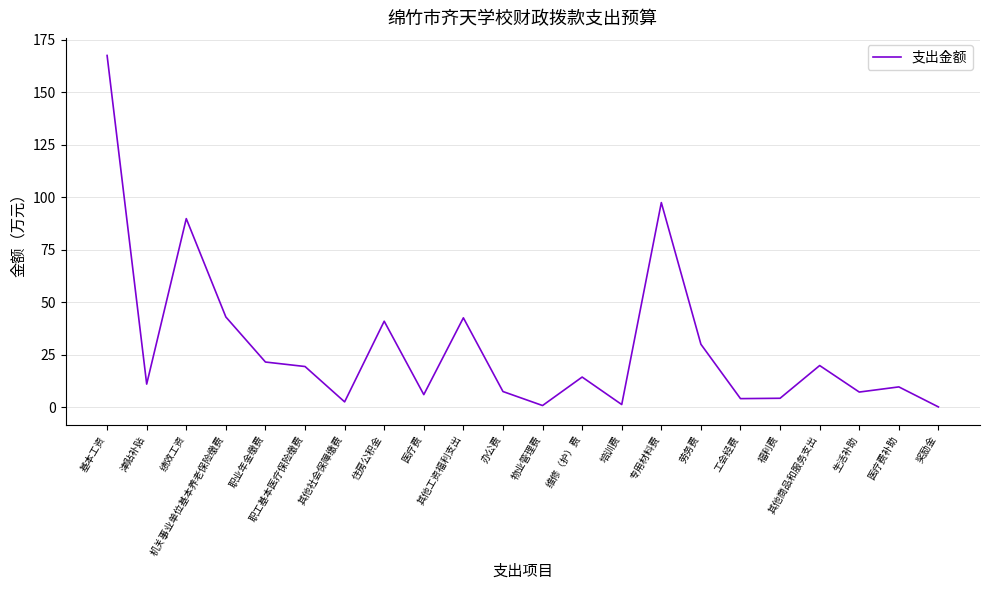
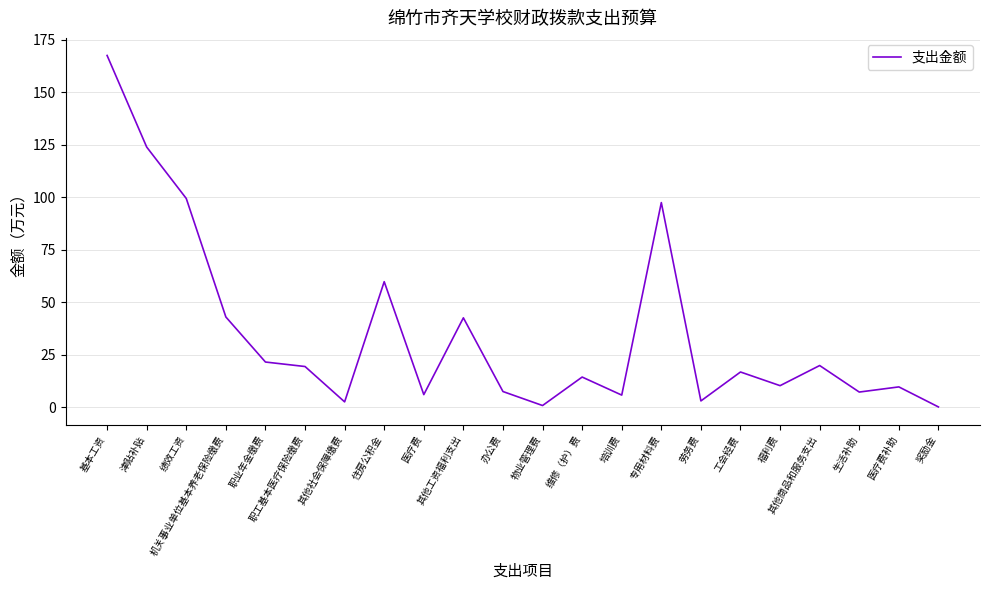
  {
    "基本工资": 168,
-   "津贴补贴": 11,
-   "绩效工资": 90,
+   "津贴补贴": 124,
+   "绩效工资": 99,
    "机关事业单位基本养老保险缴费": 43,
    "职业年金缴费": 21,
    "职工基本医疗保险缴费": 19,
    "其他社会保障缴费": 2,
-   "住房公积金": 41,
+   "住房公积金": 60,
    "医疗费": 6,
    "其他工资福利支出": 43,
    "办公费": 7,
    "物业管理费": 1,
    "维修（护）费": 14,
-   "培训费": 1,
+   "培训费": 6,
    "专用材料费": 97,
-   "劳务费": 30,
-   "工会经费": 4,
-   "福利费": 4,
+   "劳务费": 3,
+   "工会经费": 17,
+   "福利费": 10,
    "其他商品和服务支出": 20,
    "生活补助": 7,
    "医疗费补助": 10,
    "奖励金": 0
  }
